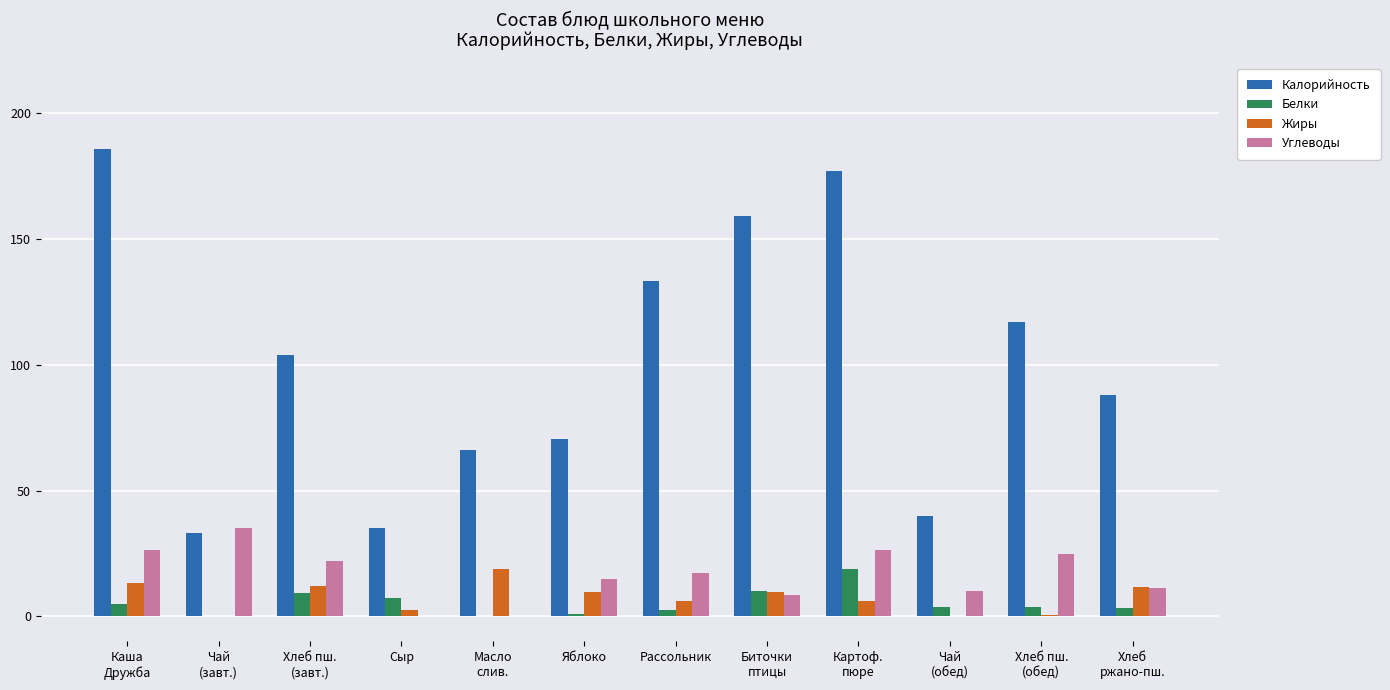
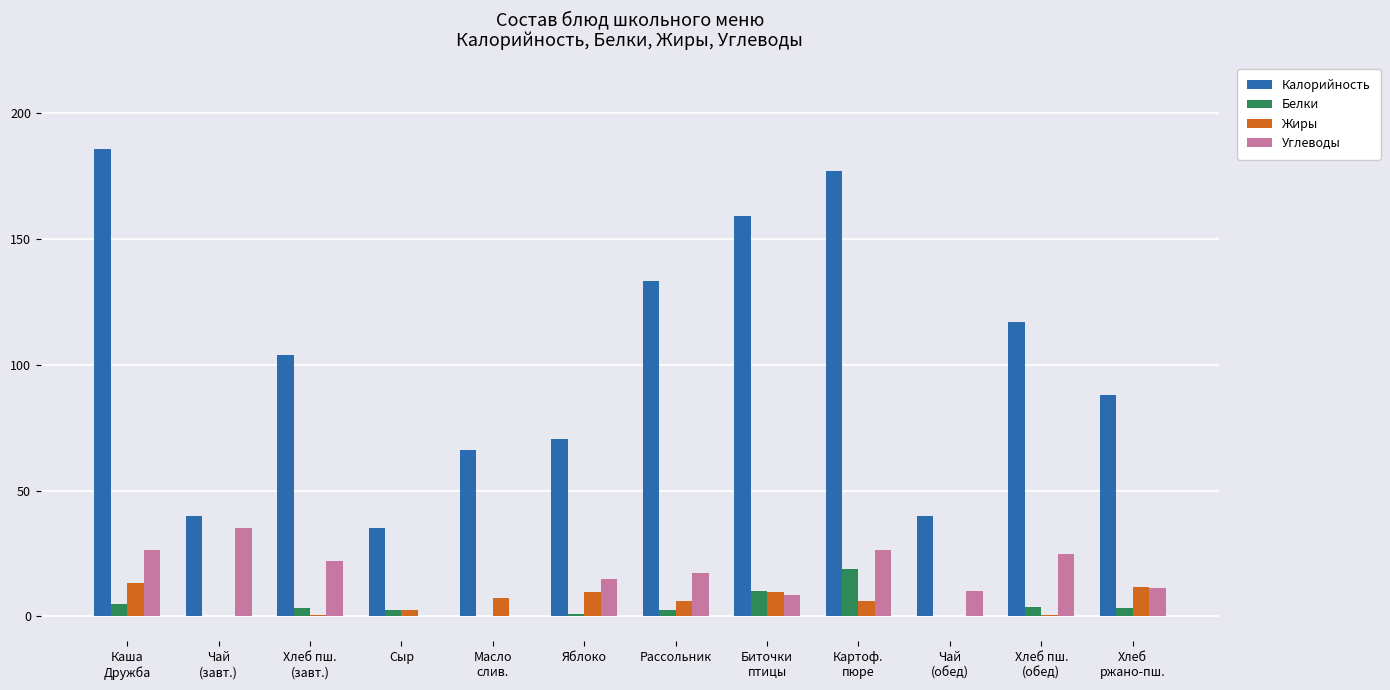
  {
    "Калорийность": {
      "Каша Дружба": 186,
-     "Чай (завт.)": 33,
+     "Чай (завт.)": 40,
      "Хлеб пш. (завт.)": 104,
      "Сыр": 35,
      "Масло слив.": 66,
      "Яблоко": 71,
      "Рассольник": 133,
      "Биточки птицы": 159,
      "Картоф. пюре": 177,
      "Чай (обед)": 40,
      "Хлеб пш. (обед)": 117,
      "Хлеб ржано-пш.": 88
    },
    "Белки": {
      "Каша Дружба": 5,
      "Чай (завт.)": 0,
-     "Хлеб пш. (завт.)": 9,
-     "Сыр": 7,
+     "Хлеб пш. (завт.)": 3,
+     "Сыр": 3,
      "Яблоко": 1,
      "Рассольник": 3,
      "Биточки птицы": 10,
      "Картоф. пюре": 19,
-     "Чай (обед)": 4,
+     "Чай (обед)": 0,
      "Хлеб пш. (обед)": 4,
      "Хлеб ржано-пш.": 3
    },
    "Жиры": {
      "Каша Дружба": 13,
      "Чай (завт.)": 0,
-     "Хлеб пш. (завт.)": 12,
+     "Хлеб пш. (завт.)": 0,
      "Сыр": 3,
-     "Масло слив.": 19,
+     "Масло слив.": 7,
      "Яблоко": 10,
      "Рассольник": 6,
      "Биточки птицы": 9,
      "Картоф. пюре": 6,
      "Чай (обед)": 0,
      "Хлеб ржано-пш.": 12
    },
    "Углеводы": {
      "Каша Дружба": 26,
      "Чай (завт.)": 35,
      "Хлеб пш. (завт.)": 22,
      "Сыр": 0,
      "Яблоко": 15,
      "Рассольник": 17,
      "Биточки птицы": 9,
      "Картоф. пюре": 27,
      "Чай (обед)": 10,
      "Хлеб пш. (обед)": 25,
      "Хлеб ржано-пш.": 11
    }
  }
